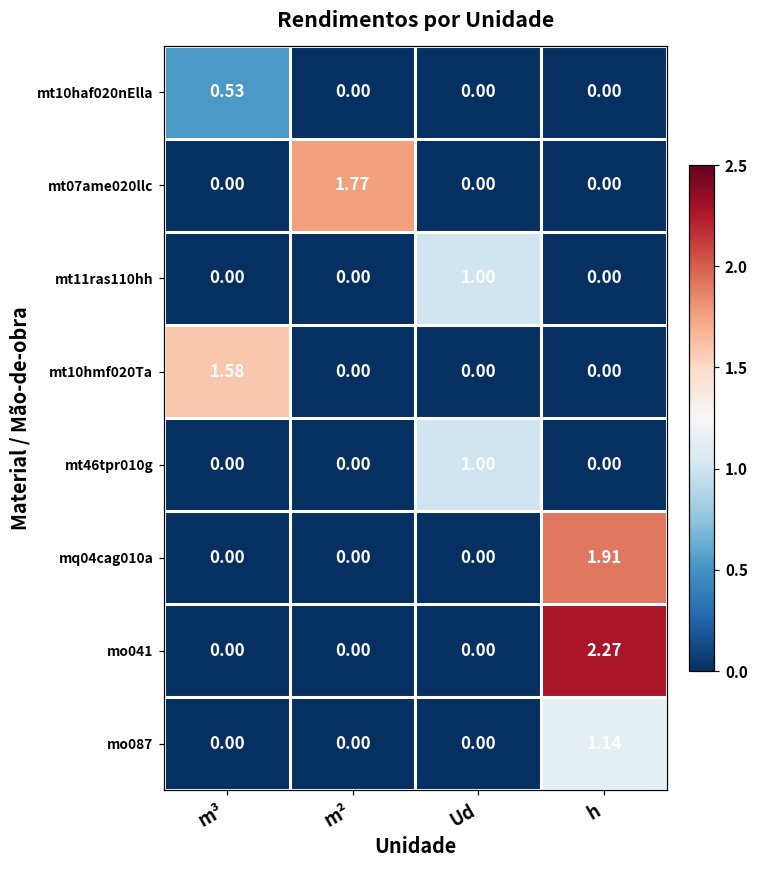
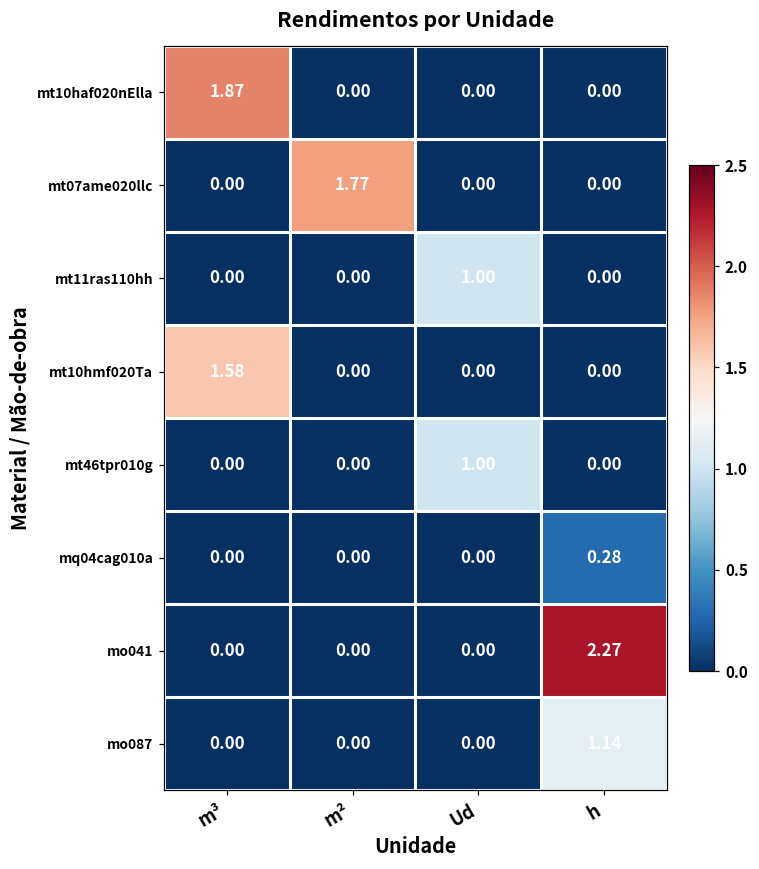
  {
    "mt10haf020nElla": {
-     "m³": 0.53,
+     "m³": 1.87,
      "m²": 0.00,
      "Ud": 0.00,
      "h": 0.00
    },
    "mt07ame020llc": {
      "m³": 0.00,
      "m²": 1.77,
      "Ud": 0.00,
      "h": 0.00
    },
    "mt11ras110hh": {
      "m³": 0.00,
      "m²": 0.00,
      "h": 0.00
    },
    "mt10hmf020Ta": {
      "m³": 1.58,
      "m²": 0.00,
      "Ud": 0.00,
      "h": 0.00
    },
    "mt46tpr010g": {
      "m³": 0.00,
      "m²": 0.00,
      "h": 0.00
    },
    "mq04cag010a": {
      "m³": 0.00,
      "m²": 0.00,
      "Ud": 0.00,
-     "h": 1.91
+     "h": 0.28
    },
    "mo041": {
      "m³": 0.00,
      "m²": 0.00,
      "Ud": 0.00,
      "h": 2.27
    },
    "mo087": {
      "m³": 0.00,
      "m²": 0.00,
      "Ud": 0.00
    }
  }
